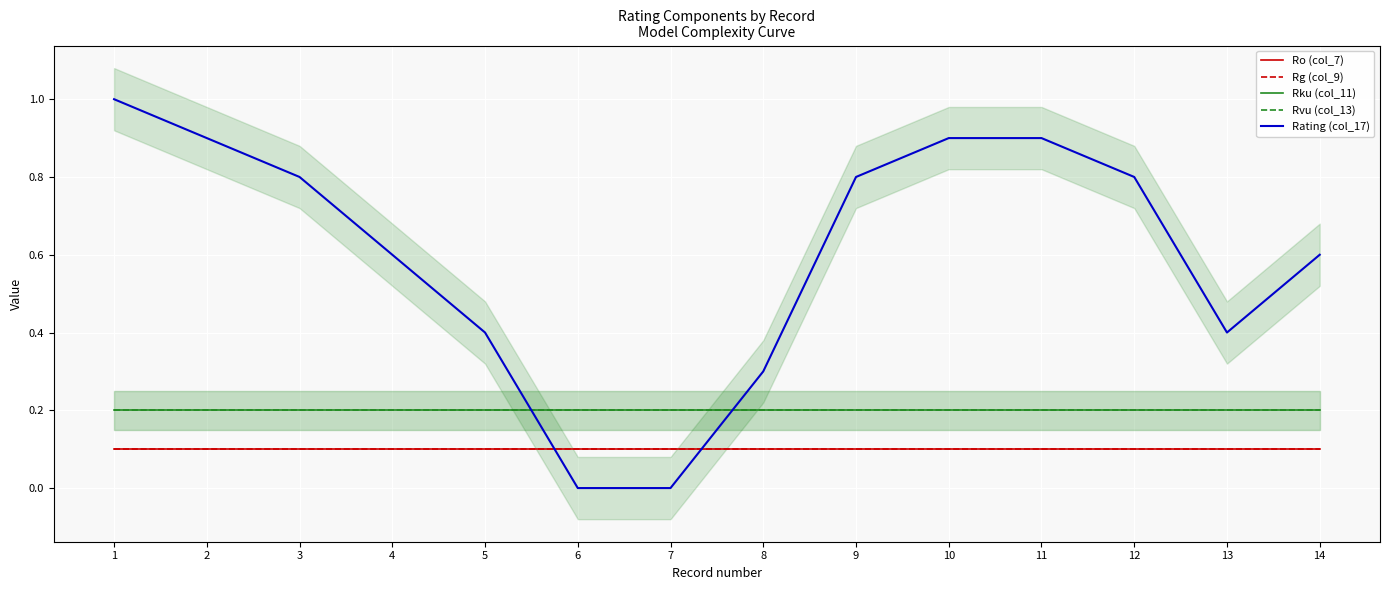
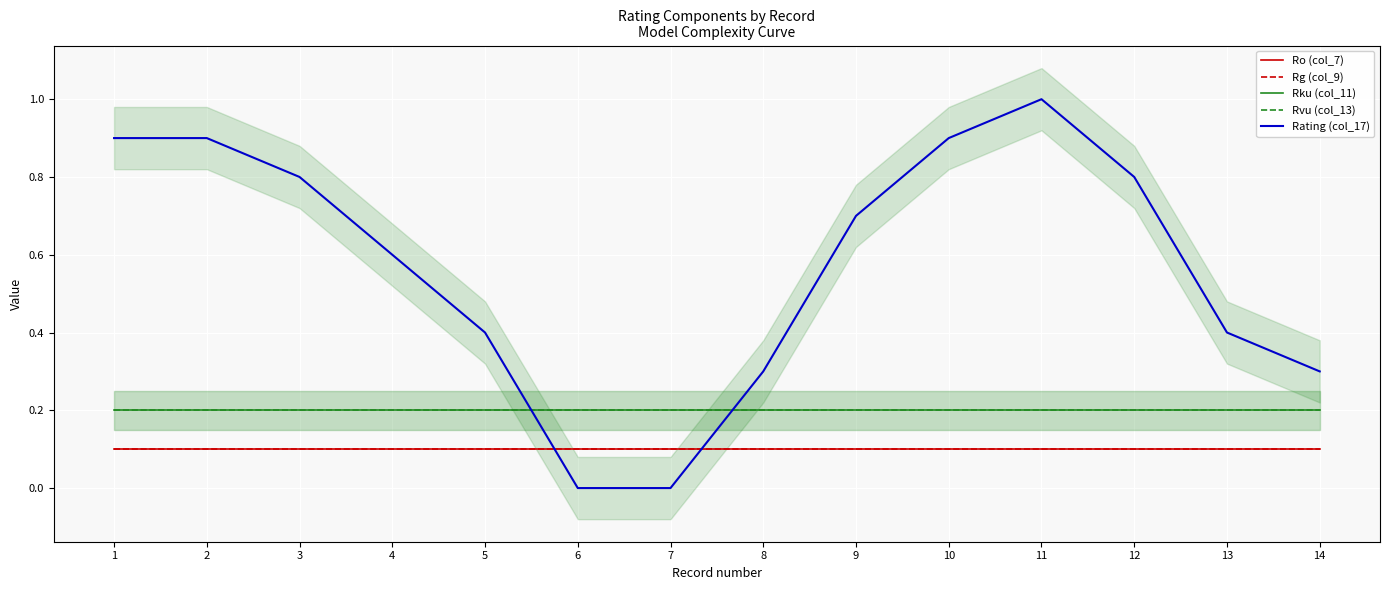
  {
    "Rg (col_9)": {
      "1": 0.1,
      "2": 0.1,
      "3": 0.1,
      "4": 0.1,
      "5": 0.1,
      "6": 0.1,
      "7": 0.1,
      "8": 0.1,
      "9": 0.1,
      "10": 0.1,
      "11": 0.1,
      "12": 0.1,
      "13": 0.1,
      "14": 0.1
    },
    "Rating (col_17)": {
-     "1": 1.0,
+     "1": 0.9,
      "2": 0.9,
      "3": 0.8,
      "4": 0.6,
      "5": 0.4,
      "6": 0.0,
      "7": 0.0,
      "8": 0.3,
-     "9": 0.8,
+     "9": 0.7,
      "10": 0.9,
-     "11": 0.9,
+     "11": 1.0,
      "12": 0.8,
      "13": 0.4,
-     "14": 0.6
+     "14": 0.3
    }
  }
